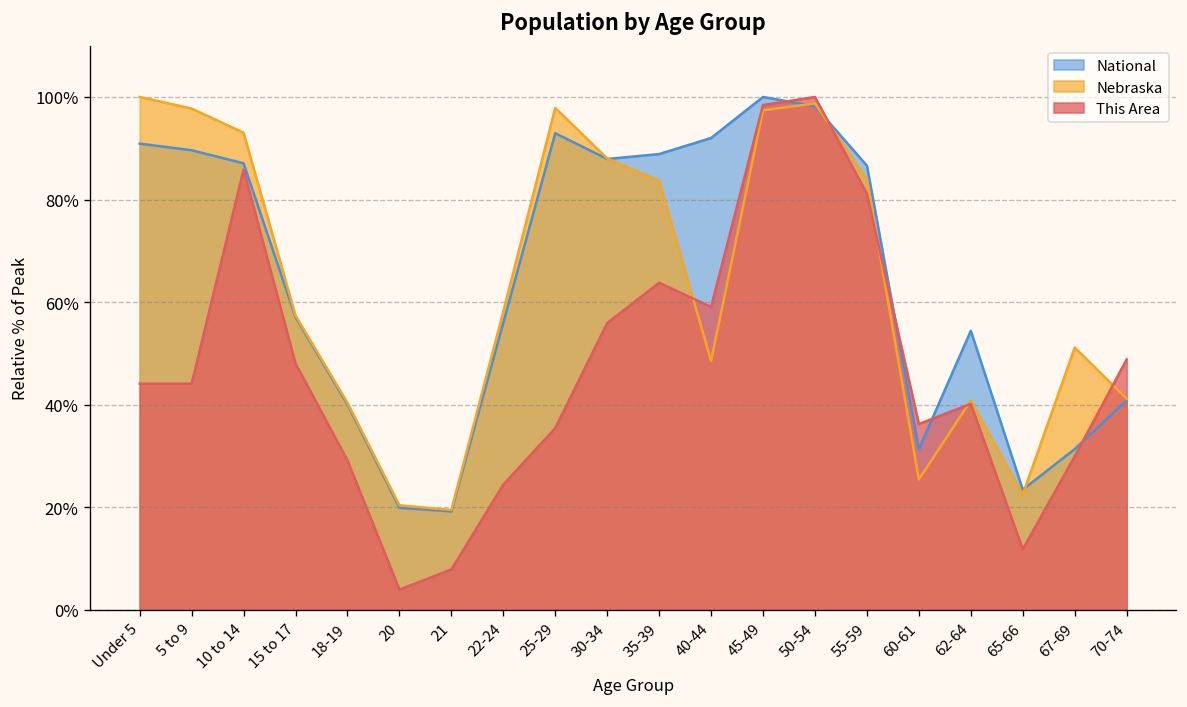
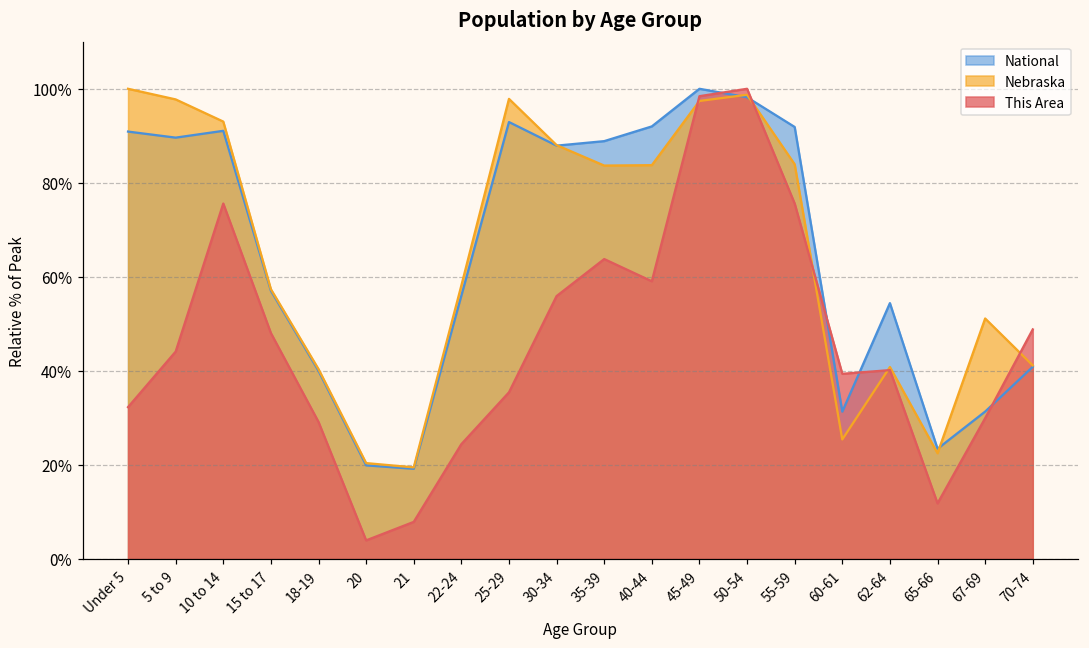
  {
    "National": {
      "Under 5": "91%",
      "5 to 9": "90%",
-     "10 to 14": "87%",
+     "10 to 14": "91%",
      "22-24": "56%",
      "25-29": "93%",
      "35-39": "89%",
      "40-44": "92%",
      "45-49": "100%",
-     "55-59": "87%",
+     "55-59": "92%",
      "60-61": "31%",
      "62-64": "54%",
      "65-66": "23%",
      "67-69": "31%"
    },
    "Nebraska": {
      "Under 5": "100%",
      "5 to 9": "98%",
      "10 to 14": "93%",
      "22-24": "58%",
      "25-29": "98%",
      "35-39": "84%",
-     "40-44": "49%",
+     "40-44": "84%",
      "45-49": "97%",
      "55-59": "84%",
      "60-61": "25%",
      "62-64": "41%",
      "65-66": "22%",
      "67-69": "51%"
    },
    "This Area": {
-     "Under 5": "44%",
+     "Under 5": "32%",
      "5 to 9": "44%",
-     "10 to 14": "86%",
+     "10 to 14": "76%",
      "15 to 17": "48%",
      "18-19": "29%",
      "20": "4%",
      "21": "8%",
      "22-24": "24%",
      "25-29": "35%",
      "30-34": "56%",
      "35-39": "64%",
      "40-44": "59%",
      "45-49": "98%",
      "50-54": "100%",
-     "55-59": "81%",
-     "60-61": "36%",
+     "55-59": "76%",
+     "60-61": "39%",
      "62-64": "40%",
      "65-66": "12%",
      "67-69": "30%",
      "70-74": "49%"
    }
  }
